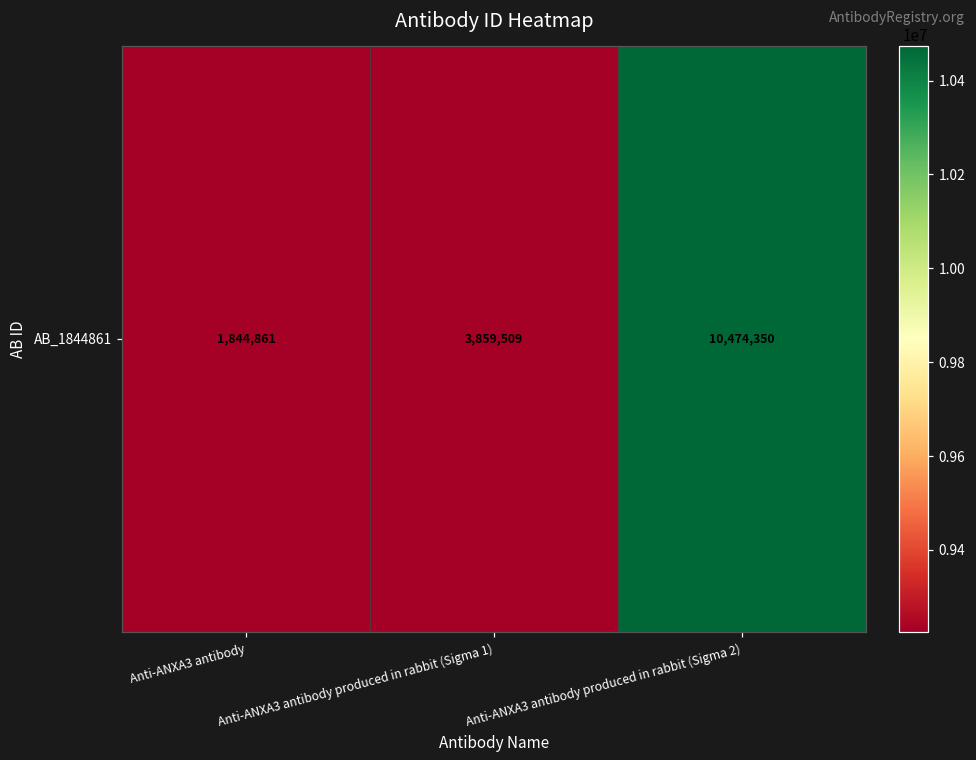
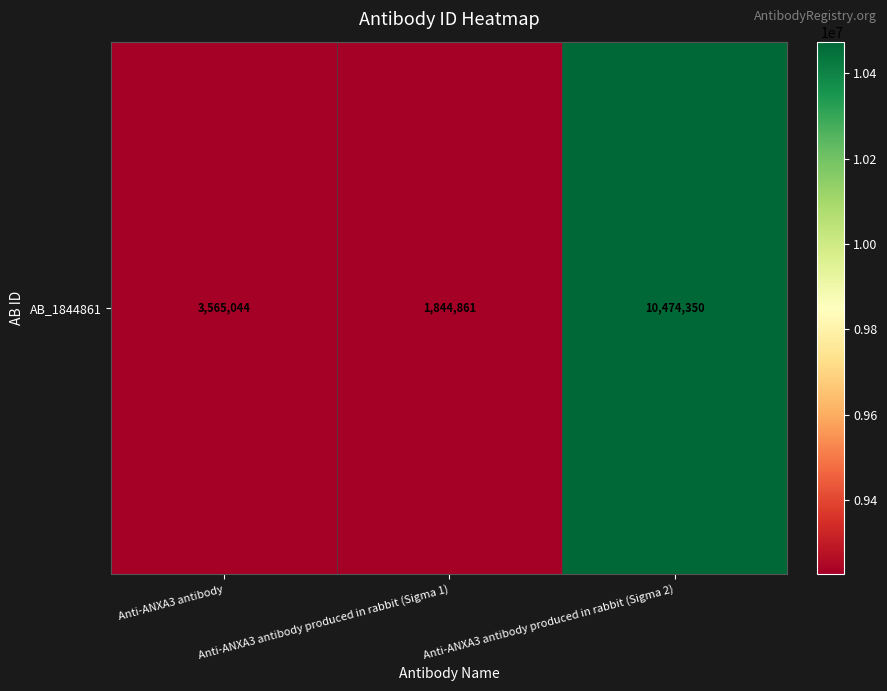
  {
    "AB_1844861": {
-     "Anti-ANXA3 antibody": "1,844,861",
-     "Anti-ANXA3 antibody produced in rabbit (Sigma 1)": "3,859,509",
+     "Anti-ANXA3 antibody": "3,565,044",
+     "Anti-ANXA3 antibody produced in rabbit (Sigma 1)": "1,844,861",
      "Anti-ANXA3 antibody produced in rabbit (Sigma 2)": "10,474,350"
    }
  }
